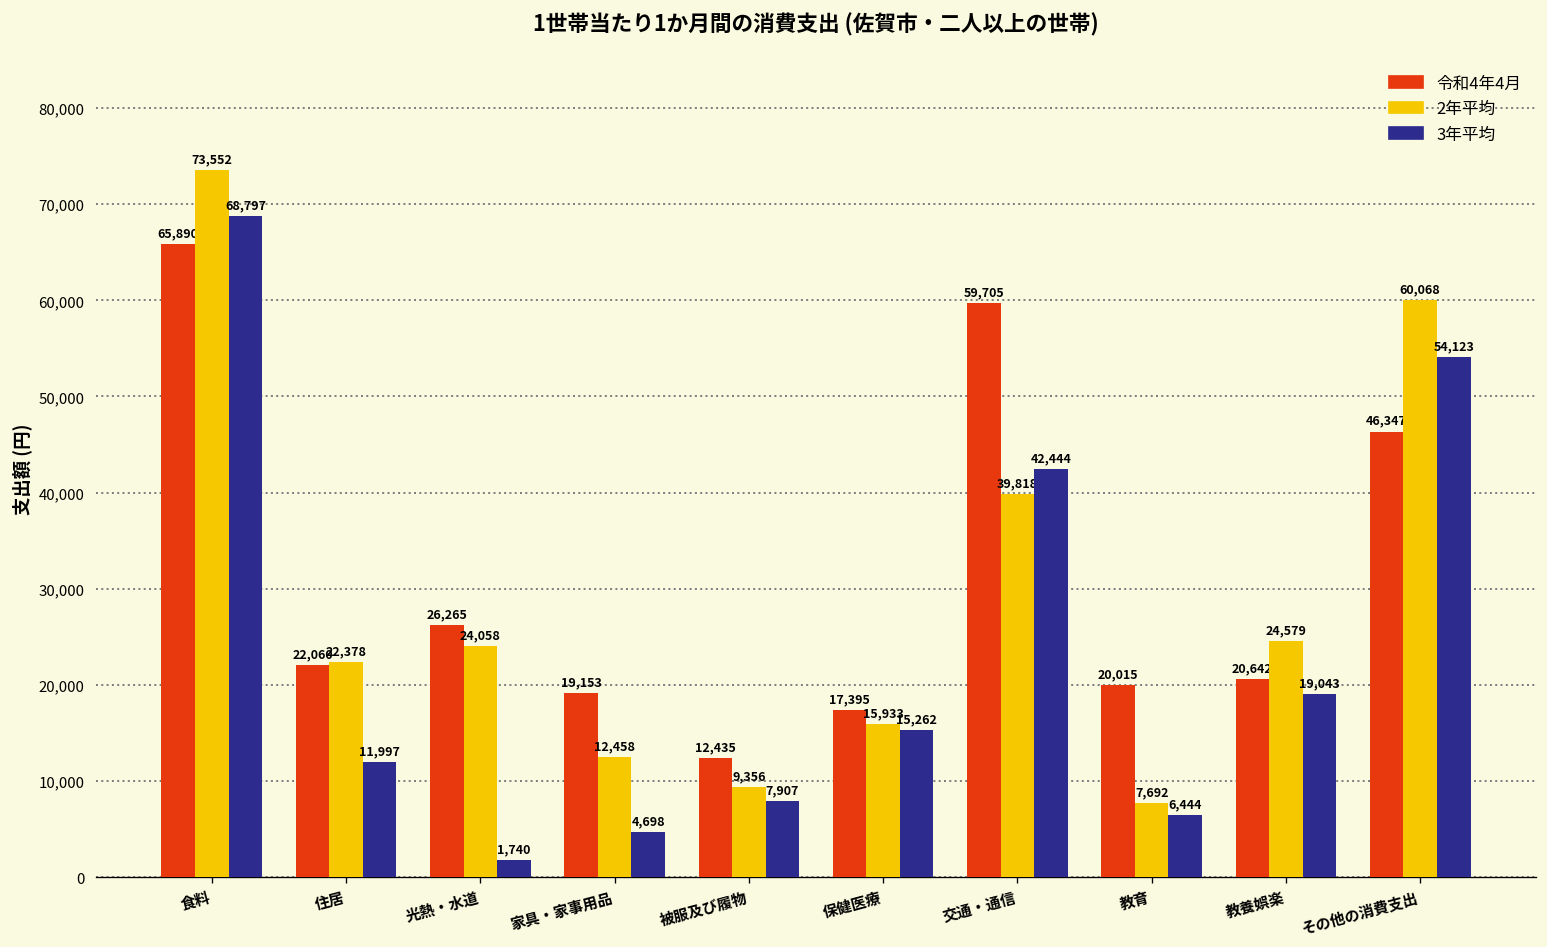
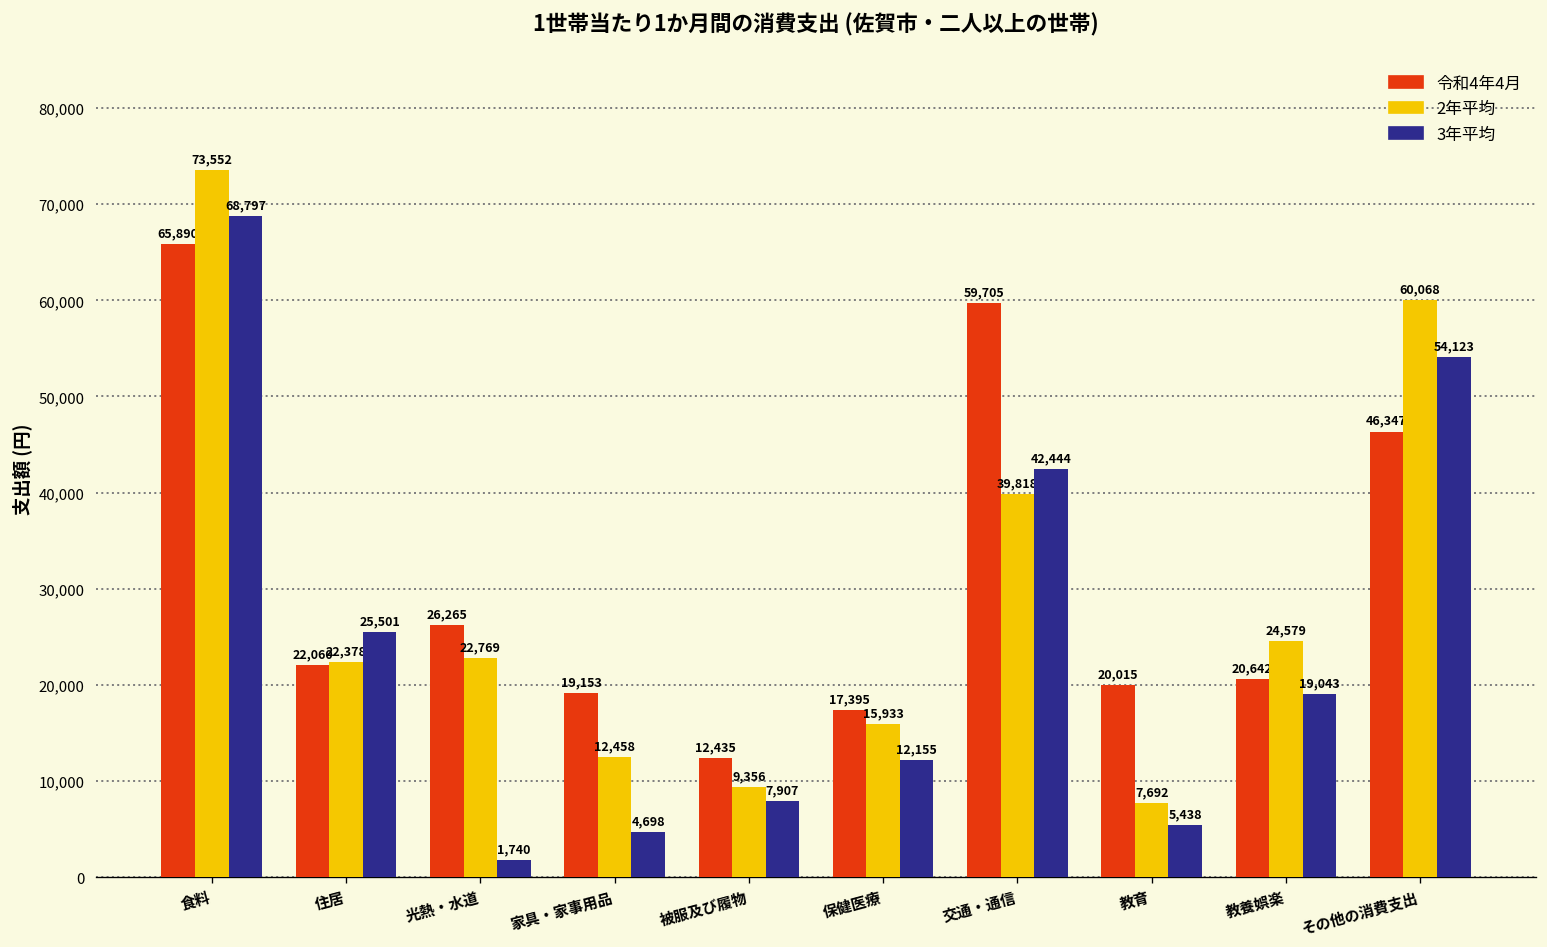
  {
    "令和4年4月": {
      "食料": "65,890",
      "住居": "22,060",
      "光熱・水道": "26,265",
      "家具・家事用品": "19,153",
      "被服及び履物": "12,435",
      "保健医療": "17,395",
      "交通・通信": "59,705",
      "教育": "20,015",
      "教養娯楽": "20,642",
      "その他の消費支出": "46,347"
    },
    "2年平均": {
      "食料": "73,552",
      "住居": "22,378",
-     "光熱・水道": "24,058",
+     "光熱・水道": "22,769",
      "家具・家事用品": "12,458",
      "被服及び履物": "9,356",
      "保健医療": "15,933",
      "交通・通信": "39,818",
      "教育": "7,692",
      "教養娯楽": "24,579",
      "その他の消費支出": "60,068"
    },
    "3年平均": {
      "食料": "68,797",
-     "住居": "11,997",
+     "住居": "25,501",
      "光熱・水道": "1,740",
      "家具・家事用品": "4,698",
      "被服及び履物": "7,907",
-     "保健医療": "15,262",
+     "保健医療": "12,155",
      "交通・通信": "42,444",
-     "教育": "6,444",
+     "教育": "5,438",
      "教養娯楽": "19,043",
      "その他の消費支出": "54,123"
    }
  }
